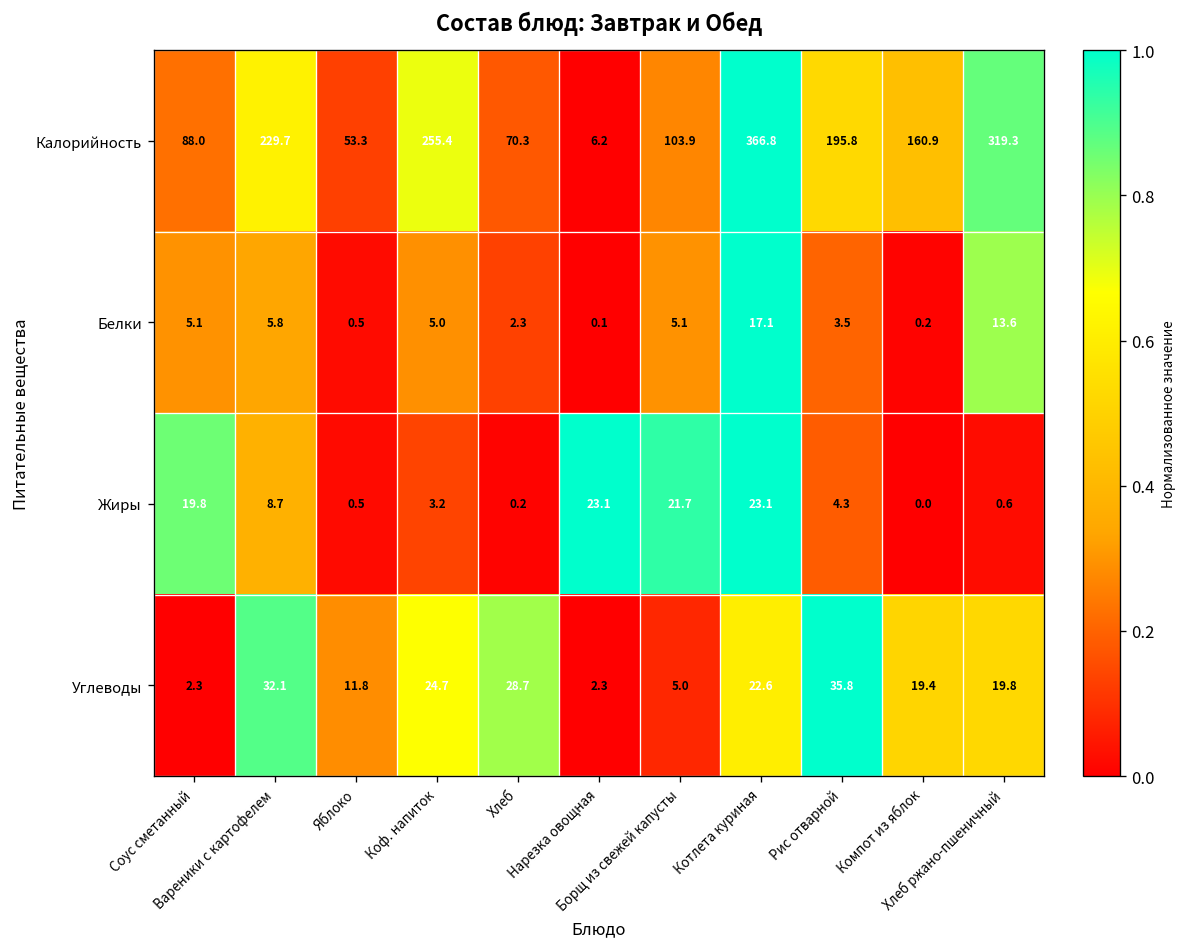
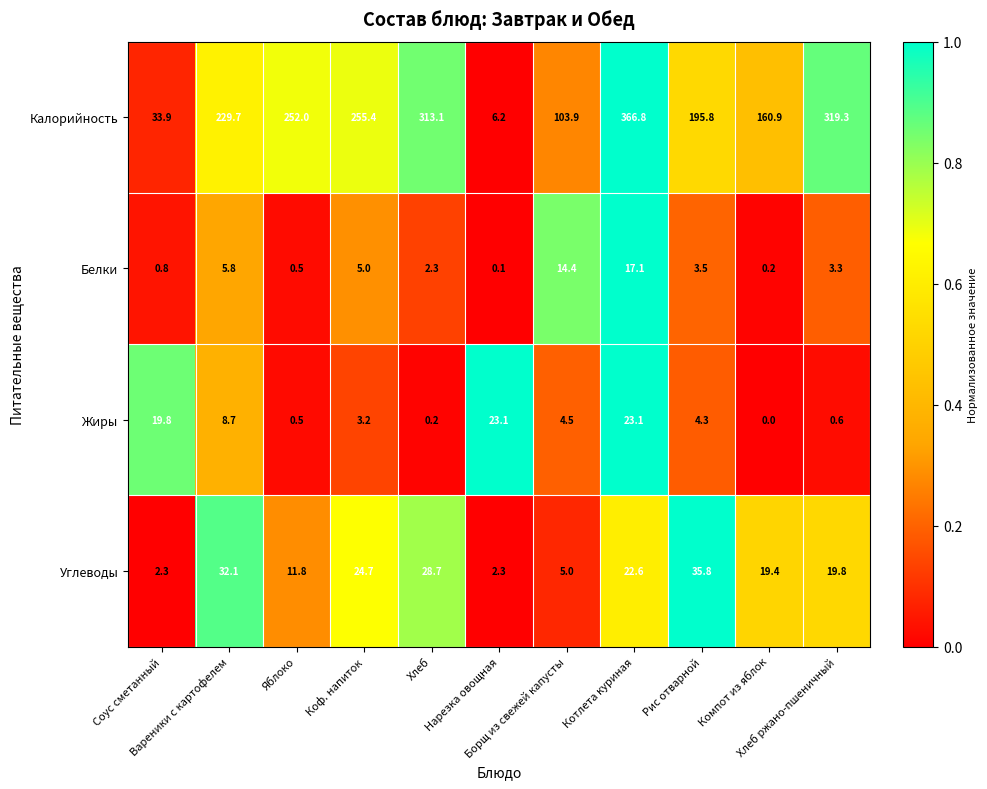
  {
    "Калорийность": {
-     "Соус сметанный": 88.0,
+     "Соус сметанный": 33.9,
      "Вареники с картофелем": 229.7,
-     "Яблоко": 53.3,
+     "Яблоко": 252.0,
      "Коф. напиток": 255.4,
-     "Хлеб": 70.3,
+     "Хлеб": 313.1,
      "Нарезка овощная": 6.2,
      "Борщ из свежей капусты": 103.9,
      "Котлета куриная": 366.8,
      "Рис отварной": 195.8,
      "Компот из яблок": 160.9,
      "Хлеб ржано-пшеничный": 319.3
    },
    "Белки": {
-     "Соус сметанный": 5.1,
+     "Соус сметанный": 0.8,
      "Вареники с картофелем": 5.8,
      "Яблоко": 0.5,
      "Коф. напиток": 5.0,
      "Хлеб": 2.3,
      "Нарезка овощная": 0.1,
-     "Борщ из свежей капусты": 5.1,
+     "Борщ из свежей капусты": 14.4,
      "Котлета куриная": 17.1,
      "Рис отварной": 3.5,
      "Компот из яблок": 0.2,
-     "Хлеб ржано-пшеничный": 13.6
+     "Хлеб ржано-пшеничный": 3.3
    },
    "Жиры": {
      "Соус сметанный": 19.8,
      "Вареники с картофелем": 8.7,
      "Яблоко": 0.5,
      "Коф. напиток": 3.2,
      "Хлеб": 0.2,
      "Нарезка овощная": 23.1,
-     "Борщ из свежей капусты": 21.7,
+     "Борщ из свежей капусты": 4.5,
      "Котлета куриная": 23.1,
      "Рис отварной": 4.3,
      "Компот из яблок": 0.0,
      "Хлеб ржано-пшеничный": 0.6
    },
    "Углеводы": {
      "Соус сметанный": 2.3,
      "Вареники с картофелем": 32.1,
      "Яблоко": 11.8,
      "Коф. напиток": 24.7,
      "Хлеб": 28.7,
      "Нарезка овощная": 2.3,
      "Борщ из свежей капусты": 5.0,
      "Котлета куриная": 22.6,
      "Рис отварной": 35.8,
      "Компот из яблок": 19.4,
      "Хлеб ржано-пшеничный": 19.8
    }
  }
